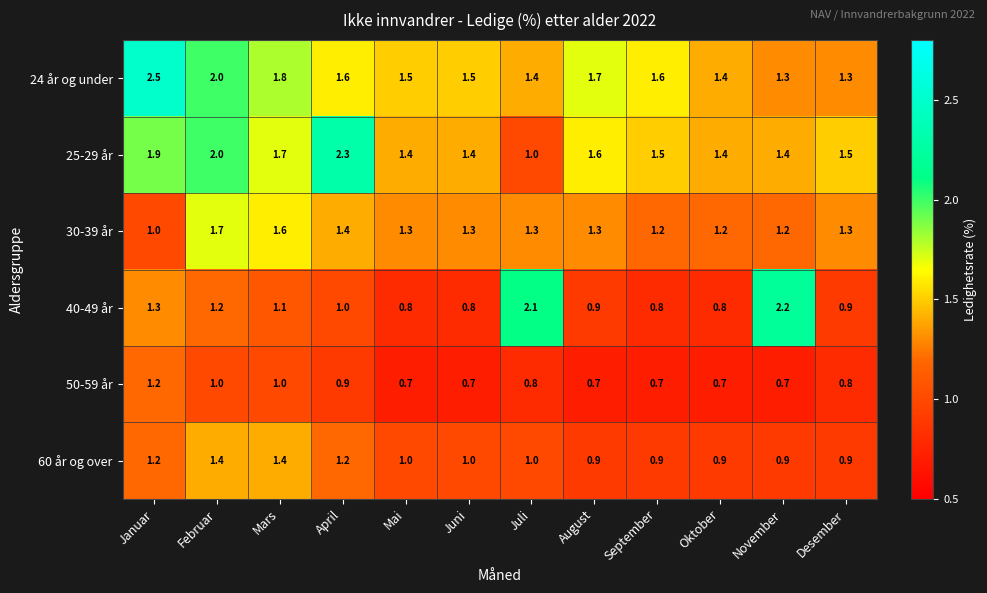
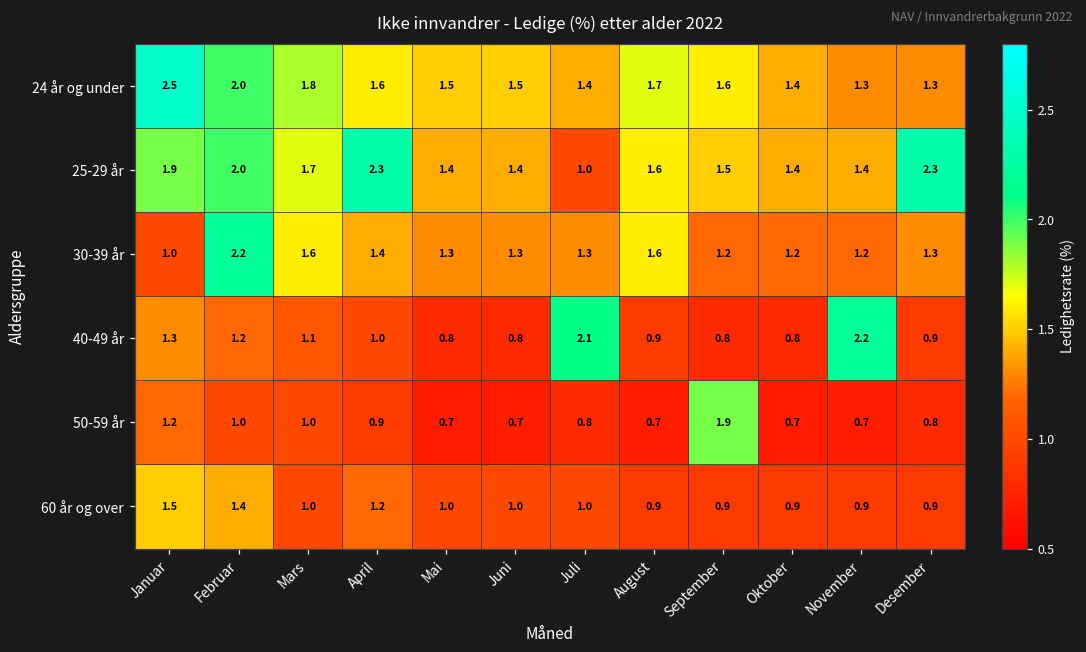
  {
    "24 år og under": {
      "Januar": 2.5,
      "Februar": 2.0,
      "Mars": 1.8,
      "April": 1.6,
      "Mai": 1.5,
      "Juni": 1.5,
      "Juli": 1.4,
      "August": 1.7,
      "September": 1.6,
      "Oktober": 1.4,
      "November": 1.3,
      "Desember": 1.3
    },
    "25-29 år": {
      "Januar": 1.9,
      "Februar": 2.0,
      "Mars": 1.7,
      "April": 2.3,
      "Mai": 1.4,
      "Juni": 1.4,
      "Juli": 1.0,
      "August": 1.6,
      "September": 1.5,
      "Oktober": 1.4,
      "November": 1.4,
-     "Desember": 1.5
+     "Desember": 2.3
    },
    "30-39 år": {
      "Januar": 1.0,
-     "Februar": 1.7,
+     "Februar": 2.2,
      "Mars": 1.6,
      "April": 1.4,
      "Mai": 1.3,
      "Juni": 1.3,
      "Juli": 1.3,
-     "August": 1.3,
+     "August": 1.6,
      "September": 1.2,
      "Oktober": 1.2,
      "November": 1.2,
      "Desember": 1.3
    },
    "40-49 år": {
      "Januar": 1.3,
      "Februar": 1.2,
      "Mars": 1.1,
      "April": 1.0,
      "Mai": 0.8,
      "Juni": 0.8,
      "Juli": 2.1,
      "August": 0.9,
      "September": 0.8,
      "Oktober": 0.8,
      "November": 2.2,
      "Desember": 0.9
    },
    "50-59 år": {
      "Januar": 1.2,
      "Februar": 1.0,
      "Mars": 1.0,
      "April": 0.9,
      "Mai": 0.7,
      "Juni": 0.7,
      "Juli": 0.8,
      "August": 0.7,
-     "September": 0.7,
+     "September": 1.9,
      "Oktober": 0.7,
      "November": 0.7,
      "Desember": 0.8
    },
    "60 år og over": {
-     "Januar": 1.2,
+     "Januar": 1.5,
      "Februar": 1.4,
-     "Mars": 1.4,
+     "Mars": 1.0,
      "April": 1.2,
      "Mai": 1.0,
      "Juni": 1.0,
      "Juli": 1.0,
      "August": 0.9,
      "September": 0.9,
      "Oktober": 0.9,
      "November": 0.9,
      "Desember": 0.9
    }
  }
